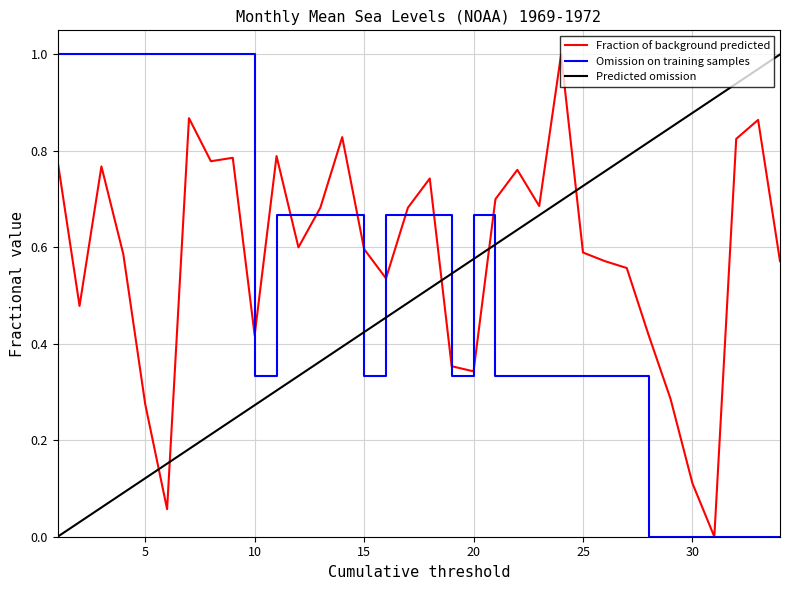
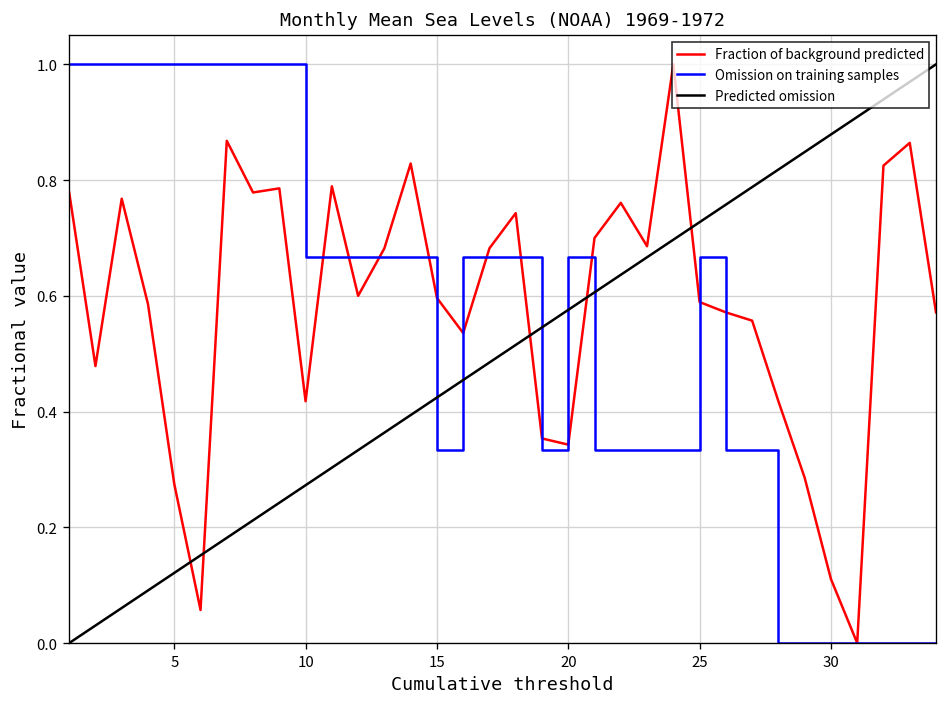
  {
    "Fraction of background predicted": {
      "5": 0.27,
      "10": 0.42,
      "15": 0.60,
      "20": 0.34,
      "25": 0.59,
      "30": 0.11
    },
    "Omission on training samples": {
      "5": 1.00,
-     "10": 0.33,
+     "10": 0.67,
      "15": 0.33,
      "20": 0.67,
-     "25": 0.33,
+     "25": 0.67,
      "30": 0.00
    },
    "Predicted omission": {
      "5": 0.12,
      "10": 0.27,
      "15": 0.42,
      "20": 0.58,
      "25": 0.73,
      "30": 0.88
    }
  }
